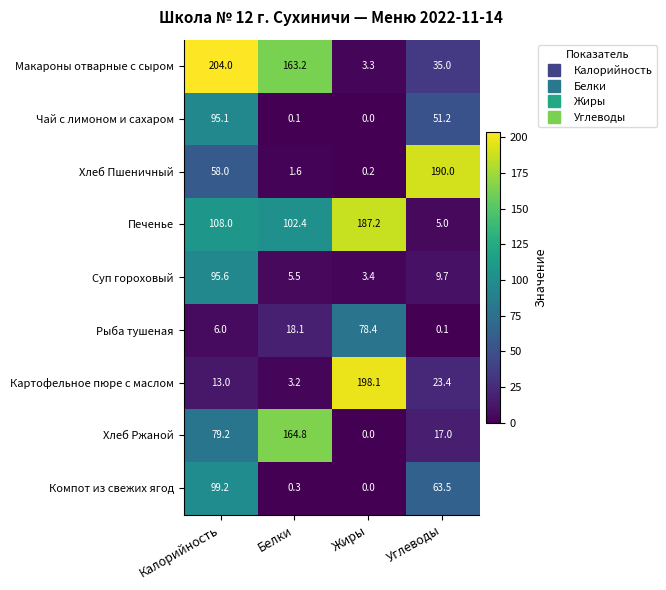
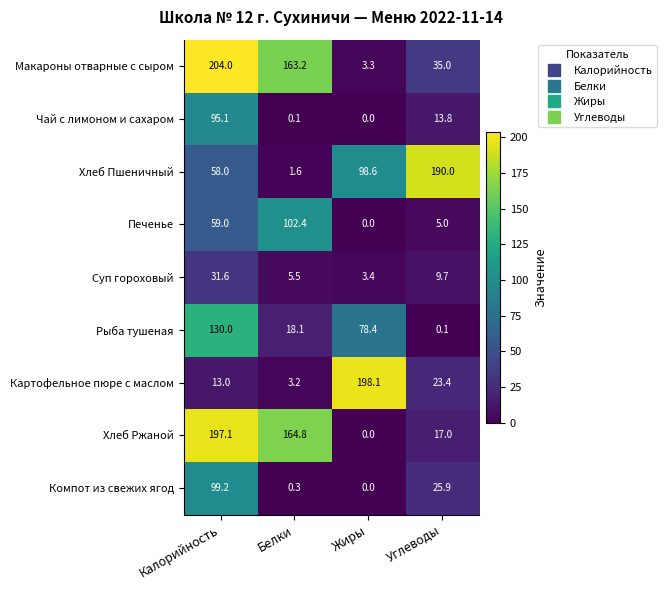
  {
    "Макароны отварные с сыром": {
      "Калорийность": 204.0,
      "Белки": 163.2,
      "Жиры": 3.3,
      "Углеводы": 35.0
    },
    "Чай с лимоном и сахаром": {
      "Калорийность": 95.1,
      "Белки": 0.1,
      "Жиры": 0.0,
-     "Углеводы": 51.2
+     "Углеводы": 13.8
    },
    "Хлеб Пшеничный": {
      "Калорийность": 58.0,
      "Белки": 1.6,
-     "Жиры": 0.2,
+     "Жиры": 98.6,
      "Углеводы": 190.0
    },
    "Печенье": {
-     "Калорийность": 108.0,
+     "Калорийность": 59.0,
      "Белки": 102.4,
-     "Жиры": 187.2,
+     "Жиры": 0.0,
      "Углеводы": 5.0
    },
    "Суп гороховый": {
-     "Калорийность": 95.6,
+     "Калорийность": 31.6,
      "Белки": 5.5,
      "Жиры": 3.4,
      "Углеводы": 9.7
    },
    "Рыба тушеная": {
-     "Калорийность": 6.0,
+     "Калорийность": 130.0,
      "Белки": 18.1,
      "Жиры": 78.4,
      "Углеводы": 0.1
    },
    "Картофельное пюре с маслом": {
      "Калорийность": 13.0,
      "Белки": 3.2,
      "Жиры": 198.1,
      "Углеводы": 23.4
    },
    "Хлеб Ржаной": {
-     "Калорийность": 79.2,
+     "Калорийность": 197.1,
      "Белки": 164.8,
      "Жиры": 0.0,
      "Углеводы": 17.0
    },
    "Компот из свежих ягод": {
      "Калорийность": 99.2,
      "Белки": 0.3,
      "Жиры": 0.0,
-     "Углеводы": 63.5
+     "Углеводы": 25.9
    }
  }
